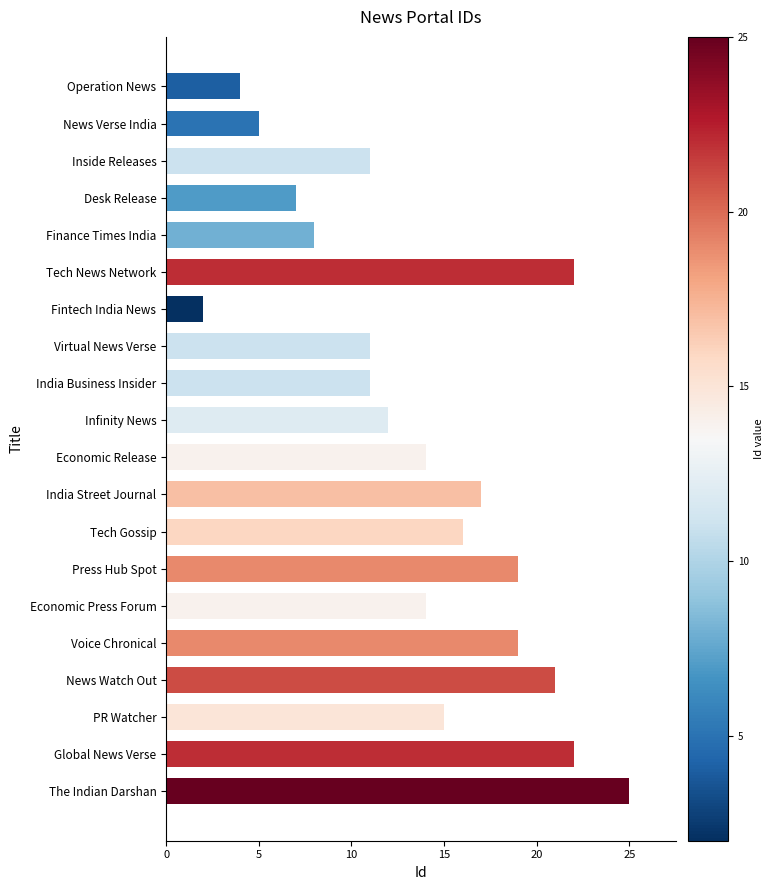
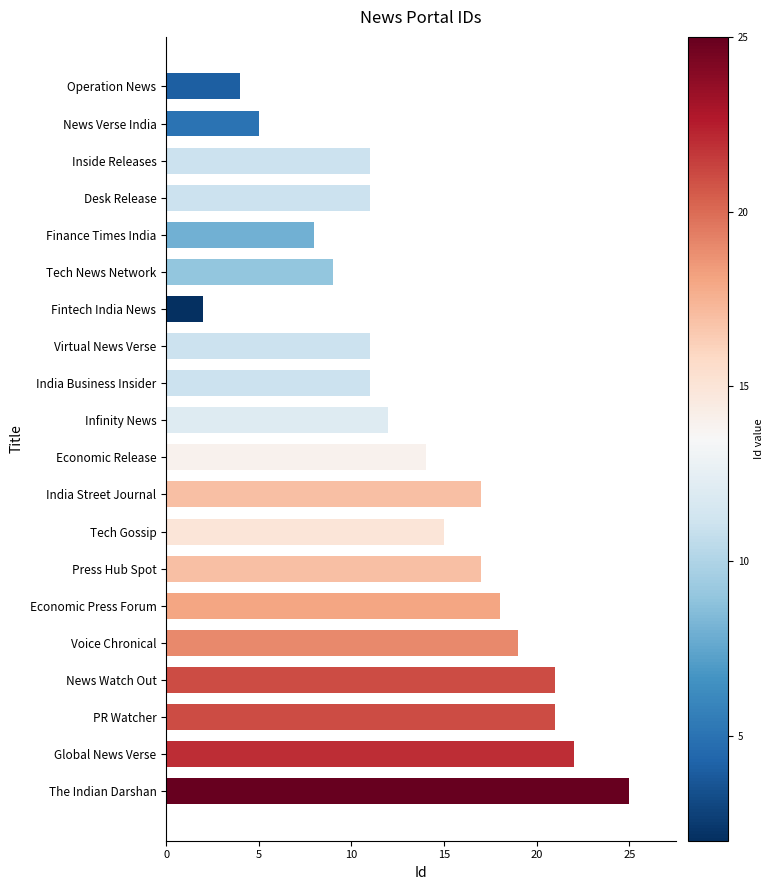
  {
    "Operation News": 4,
    "News Verse India": 5,
    "Inside Releases": 11,
-   "Desk Release": 7,
+   "Desk Release": 11,
    "Finance Times India": 8,
-   "Tech News Network": 22,
+   "Tech News Network": 9,
    "Fintech India News": 2,
    "Virtual News Verse": 11,
    "India Business Insider": 11,
    "Infinity News": 12,
    "Economic Release": 14,
    "India Street Journal": 17,
-   "Tech Gossip": 16,
-   "Press Hub Spot": 19,
-   "Economic Press Forum": 14,
+   "Tech Gossip": 15,
+   "Press Hub Spot": 17,
+   "Economic Press Forum": 18,
    "Voice Chronical": 19,
    "News Watch Out": 21,
-   "PR Watcher": 15,
+   "PR Watcher": 21,
    "Global News Verse": 22,
    "The Indian Darshan": 25
  }
